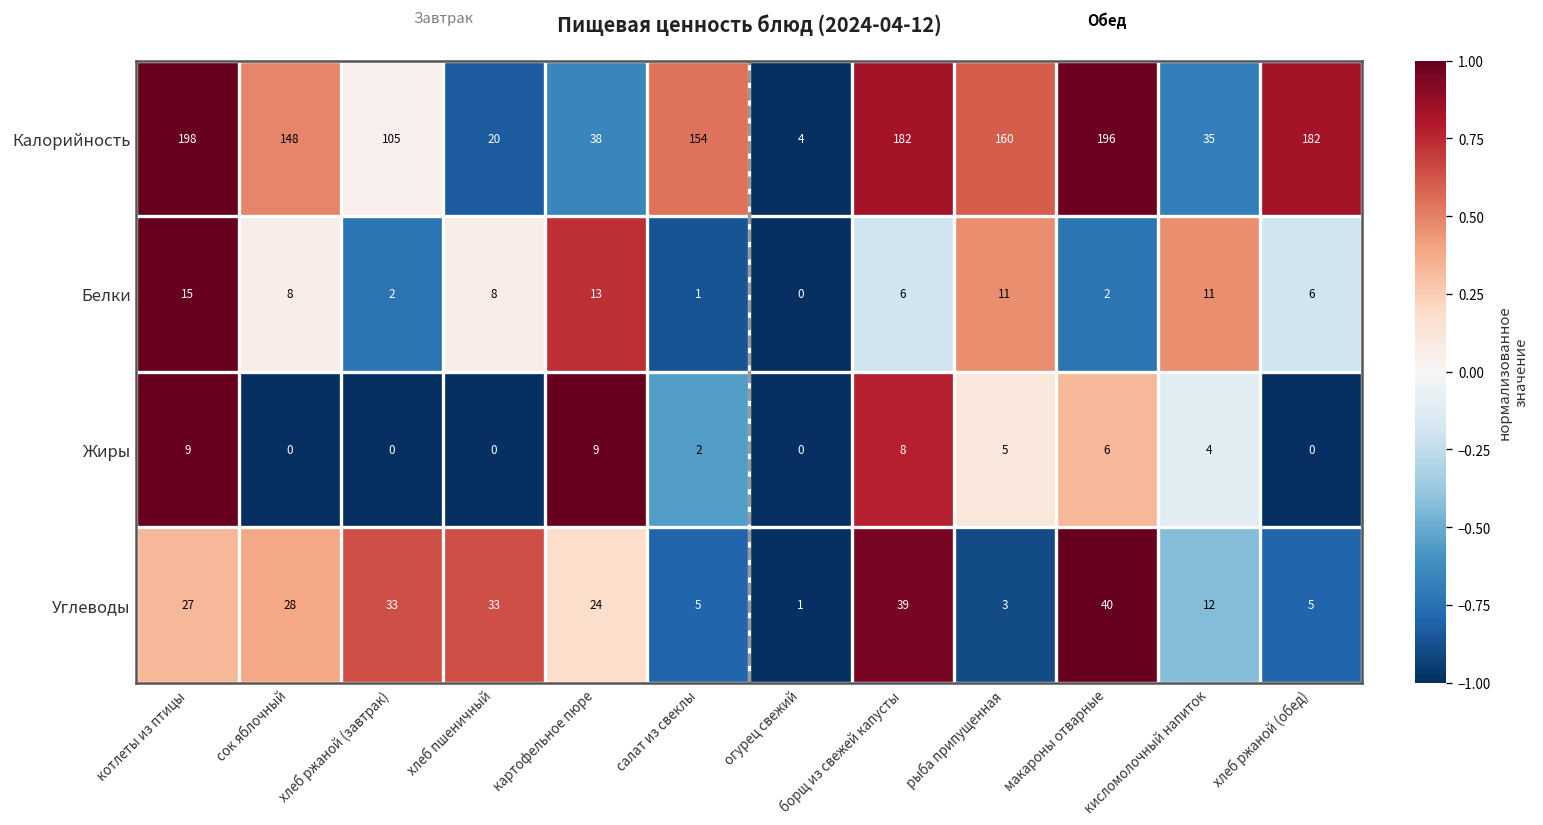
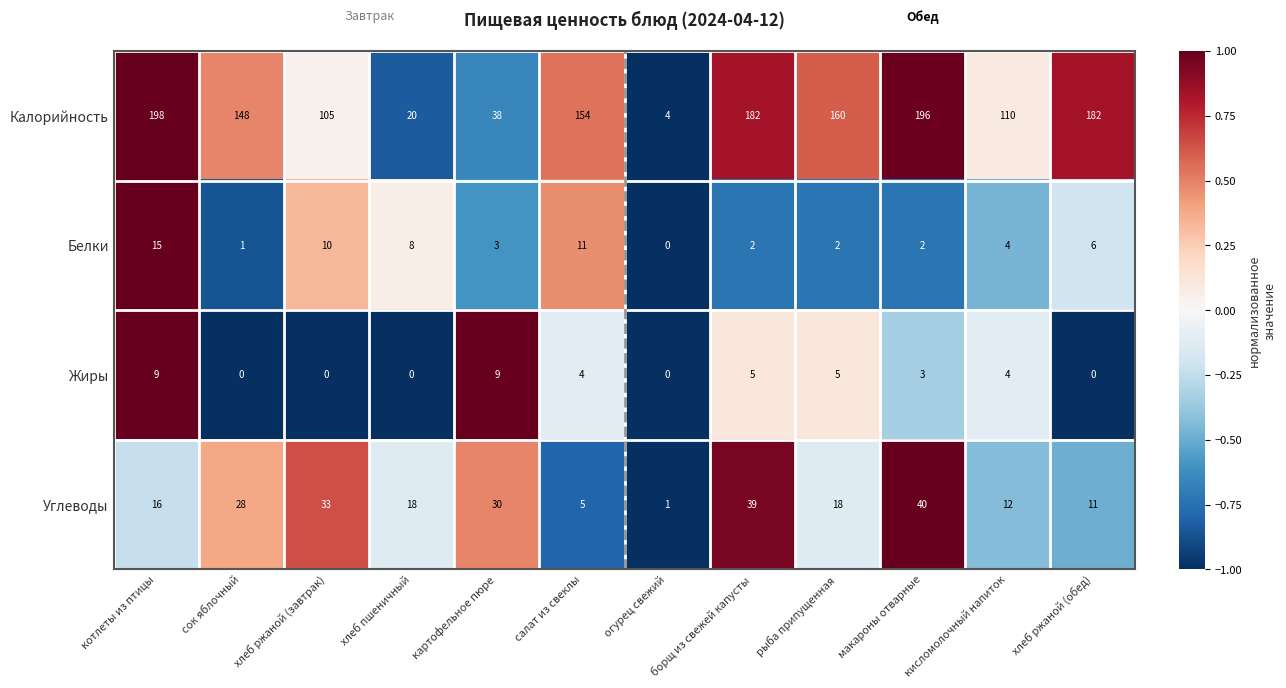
  {
    "Калорийность": {
      "котлеты из птицы": 198,
      "сок яблочный": 148,
      "хлеб ржаной (завтрак)": 105,
      "хлеб пшеничный": 20,
      "картофельное пюре": 38,
      "салат из свеклы": 154,
      "огурец свежий": 4,
      "борщ из свежей капусты": 182,
      "рыба припущенная": 160,
      "макароны отварные": 196,
-     "кисломолочный напиток": 35,
+     "кисломолочный напиток": 110,
      "хлеб ржаной (обед)": 182
    },
    "Белки": {
      "котлеты из птицы": 15,
-     "сок яблочный": 8,
-     "хлеб ржаной (завтрак)": 2,
+     "сок яблочный": 1,
+     "хлеб ржаной (завтрак)": 10,
      "хлеб пшеничный": 8,
-     "картофельное пюре": 13,
-     "салат из свеклы": 1,
+     "картофельное пюре": 3,
+     "салат из свеклы": 11,
      "огурец свежий": 0,
-     "борщ из свежей капусты": 6,
-     "рыба припущенная": 11,
+     "борщ из свежей капусты": 2,
+     "рыба припущенная": 2,
      "макароны отварные": 2,
-     "кисломолочный напиток": 11,
+     "кисломолочный напиток": 4,
      "хлеб ржаной (обед)": 6
    },
    "Жиры": {
      "котлеты из птицы": 9,
      "сок яблочный": 0,
      "хлеб ржаной (завтрак)": 0,
      "хлеб пшеничный": 0,
      "картофельное пюре": 9,
-     "салат из свеклы": 2,
+     "салат из свеклы": 4,
      "огурец свежий": 0,
-     "борщ из свежей капусты": 8,
+     "борщ из свежей капусты": 5,
      "рыба припущенная": 5,
-     "макароны отварные": 6,
+     "макароны отварные": 3,
      "кисломолочный напиток": 4,
      "хлеб ржаной (обед)": 0
    },
    "Углеводы": {
-     "котлеты из птицы": 27,
+     "котлеты из птицы": 16,
      "сок яблочный": 28,
      "хлеб ржаной (завтрак)": 33,
-     "хлеб пшеничный": 33,
-     "картофельное пюре": 24,
+     "хлеб пшеничный": 18,
+     "картофельное пюре": 30,
      "салат из свеклы": 5,
      "огурец свежий": 1,
      "борщ из свежей капусты": 39,
-     "рыба припущенная": 3,
+     "рыба припущенная": 18,
      "макароны отварные": 40,
      "кисломолочный напиток": 12,
-     "хлеб ржаной (обед)": 5
+     "хлеб ржаной (обед)": 11
    }
  }
